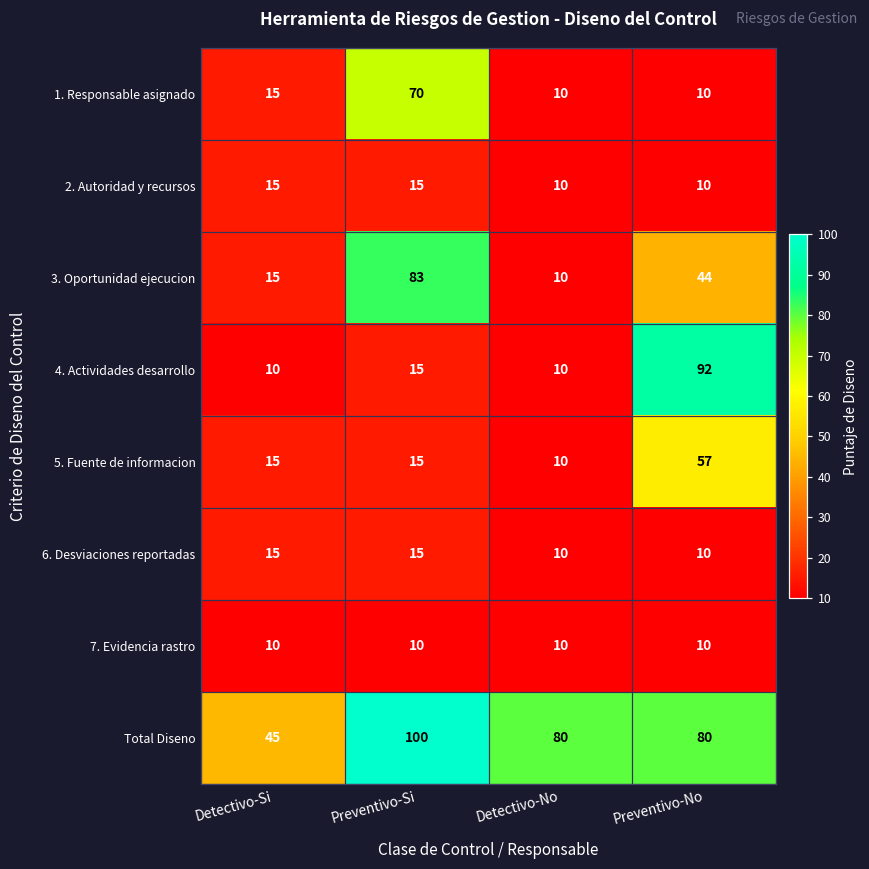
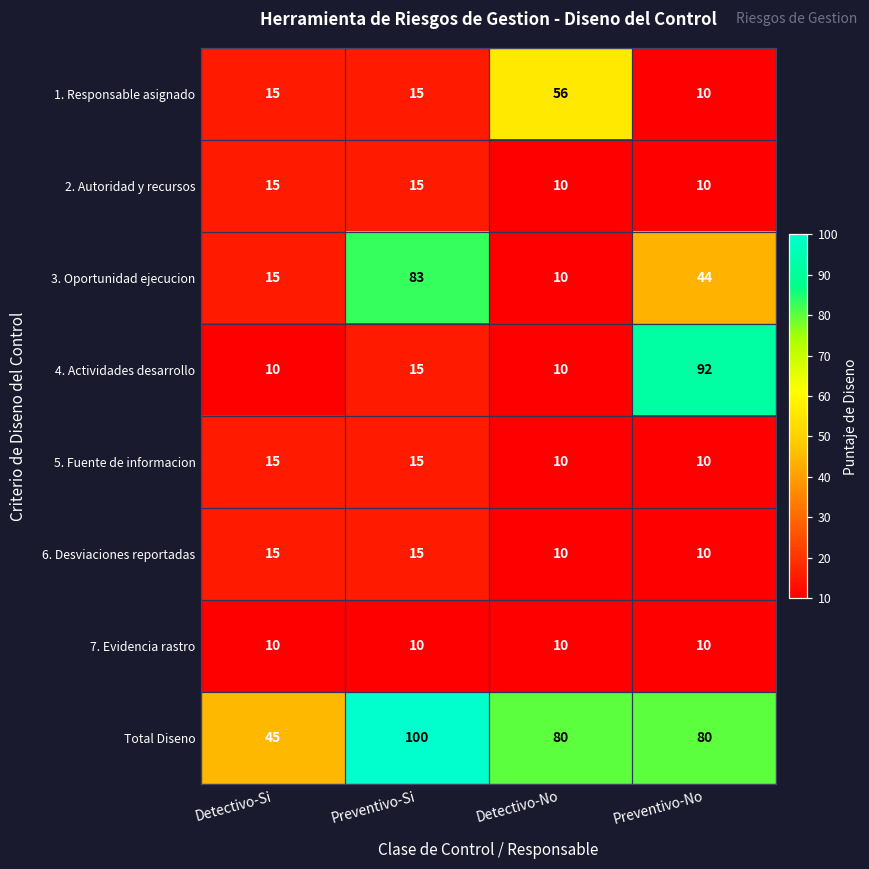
  {
    "1. Responsable asignado": {
      "Detectivo-Si": 15,
-     "Preventivo-Si": 70,
-     "Detectivo-No": 10,
+     "Preventivo-Si": 15,
+     "Detectivo-No": 56,
      "Preventivo-No": 10
    },
    "2. Autoridad y recursos": {
      "Detectivo-Si": 15,
      "Preventivo-Si": 15,
      "Detectivo-No": 10,
      "Preventivo-No": 10
    },
    "3. Oportunidad ejecucion": {
      "Detectivo-Si": 15,
      "Preventivo-Si": 83,
      "Detectivo-No": 10,
      "Preventivo-No": 44
    },
    "4. Actividades desarrollo": {
      "Detectivo-Si": 10,
      "Preventivo-Si": 15,
      "Detectivo-No": 10,
      "Preventivo-No": 92
    },
    "5. Fuente de informacion": {
      "Detectivo-Si": 15,
      "Preventivo-Si": 15,
      "Detectivo-No": 10,
-     "Preventivo-No": 57
+     "Preventivo-No": 10
    },
    "6. Desviaciones reportadas": {
      "Detectivo-Si": 15,
      "Preventivo-Si": 15,
      "Detectivo-No": 10,
      "Preventivo-No": 10
    },
    "7. Evidencia rastro": {
      "Detectivo-Si": 10,
      "Preventivo-Si": 10,
      "Detectivo-No": 10,
      "Preventivo-No": 10
    },
    "Total Diseno": {
      "Detectivo-Si": 45,
      "Preventivo-Si": 100,
      "Detectivo-No": 80,
      "Preventivo-No": 80
    }
  }
